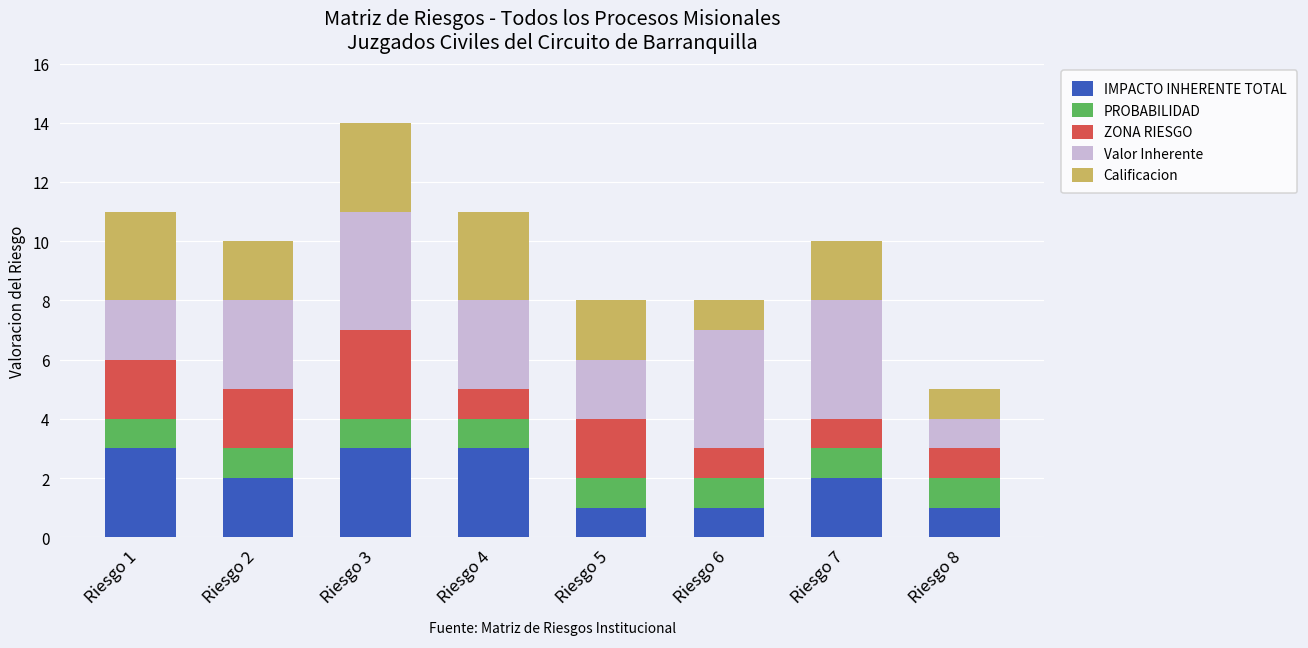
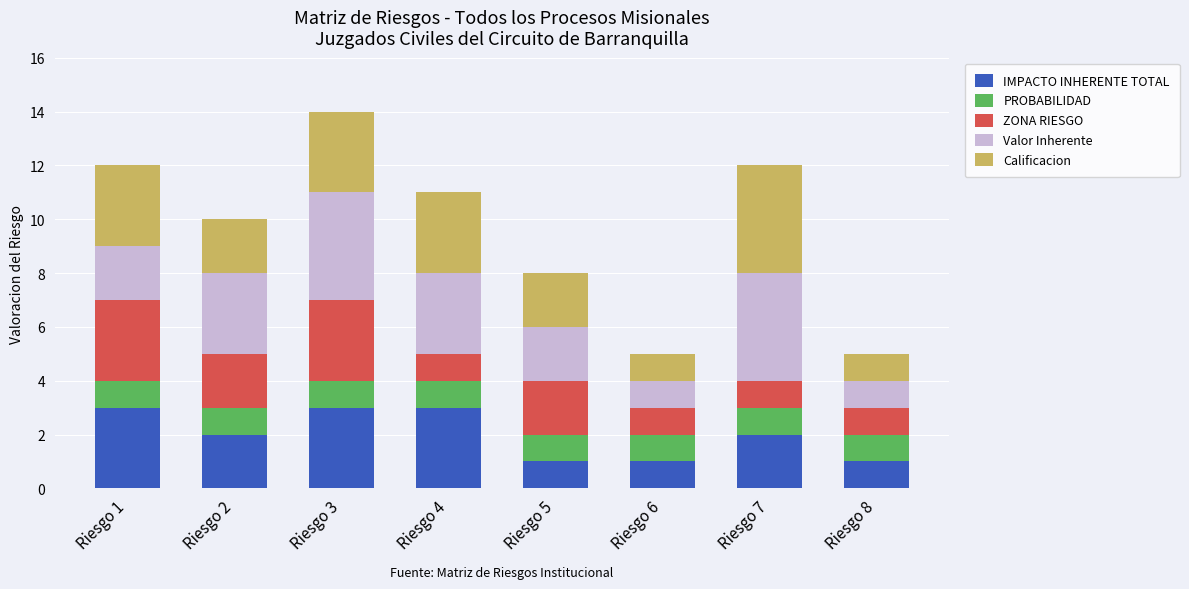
  {
    "IMPACTO INHERENTE TOTAL": {
      "Riesgo 1": 3,
      "Riesgo 2": 2,
      "Riesgo 3": 3,
      "Riesgo 4": 3,
      "Riesgo 5": 1,
      "Riesgo 6": 1,
      "Riesgo 7": 2,
      "Riesgo 8": 1
    },
    "ZONA RIESGO": {
-     "Riesgo 1": 2,
+     "Riesgo 1": 3,
      "Riesgo 2": 2,
      "Riesgo 3": 3,
      "Riesgo 4": 1,
      "Riesgo 5": 2,
      "Riesgo 6": 1,
      "Riesgo 7": 1,
      "Riesgo 8": 1
    },
    "Valor Inherente": {
      "Riesgo 1": 2,
      "Riesgo 2": 3,
      "Riesgo 3": 4,
      "Riesgo 4": 3,
      "Riesgo 5": 2,
-     "Riesgo 6": 4,
+     "Riesgo 6": 1,
      "Riesgo 7": 4,
      "Riesgo 8": 1
    },
    "Calificacion": {
      "Riesgo 1": 3,
      "Riesgo 2": 2,
      "Riesgo 3": 3,
      "Riesgo 4": 3,
      "Riesgo 5": 2,
      "Riesgo 6": 1,
-     "Riesgo 7": 2,
+     "Riesgo 7": 4,
      "Riesgo 8": 1
    }
  }
